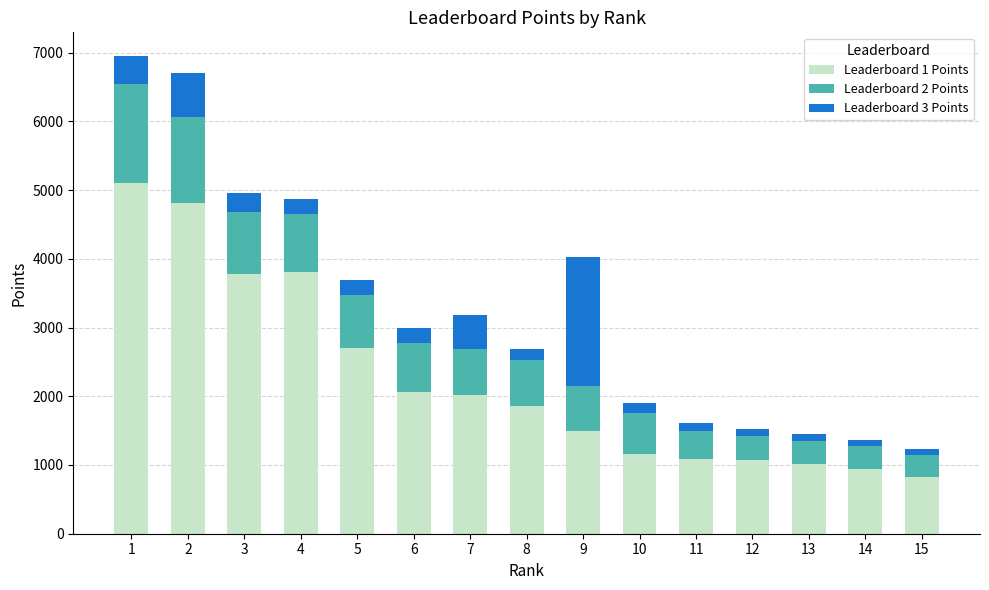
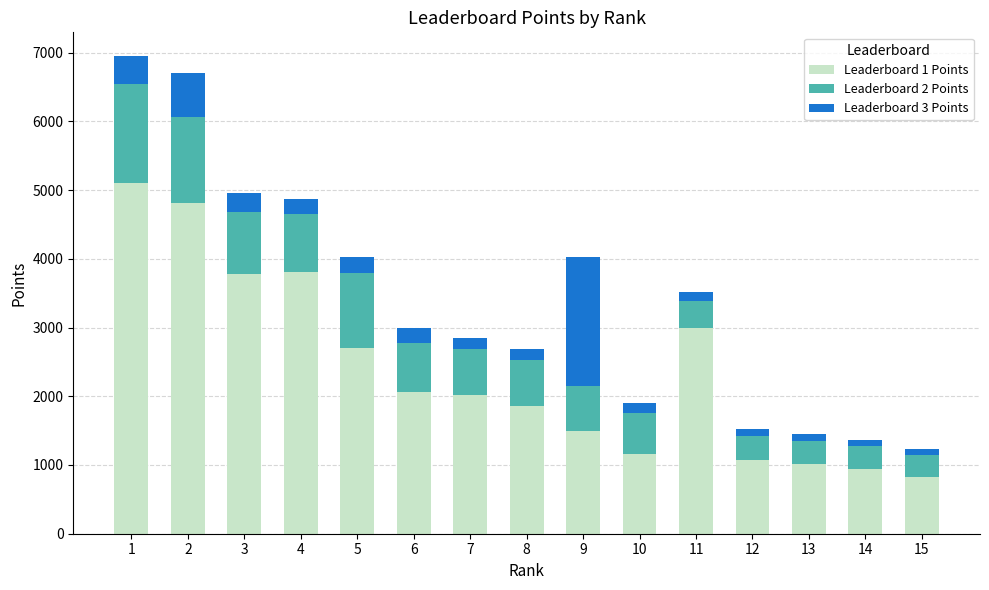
  {
    "Leaderboard 1 Points": {
      "1": 5100,
      "2": 4800,
      "3": 3800,
      "4": 3800,
      "5": 2700,
      "6": 2100,
      "7": 2000,
      "8": 1900,
      "9": 1500,
      "10": 1200,
-     "11": 1100,
+     "11": 3000,
      "12": 1100,
      "13": 1000,
      "14": 900,
      "15": 800
    },
    "Leaderboard 2 Points": {
      "1": 1400,
      "2": 1300,
      "3": 900,
      "4": 800,
-     "5": 800,
+     "5": 1100,
      "6": 700,
      "7": 700,
      "8": 700,
      "9": 700,
      "10": 600,
      "11": 400,
      "12": 300,
      "13": 300,
      "14": 300,
      "15": 300
    },
    "Leaderboard 3 Points": {
      "1": 400,
      "2": 600,
      "3": 300,
      "4": 200,
      "5": 200,
      "6": 200,
-     "7": 500,
+     "7": 200,
      "8": 200,
      "9": 1900,
      "10": 100,
      "11": 100,
      "12": 100,
      "13": 100,
      "14": 100,
      "15": 100
    }
  }
